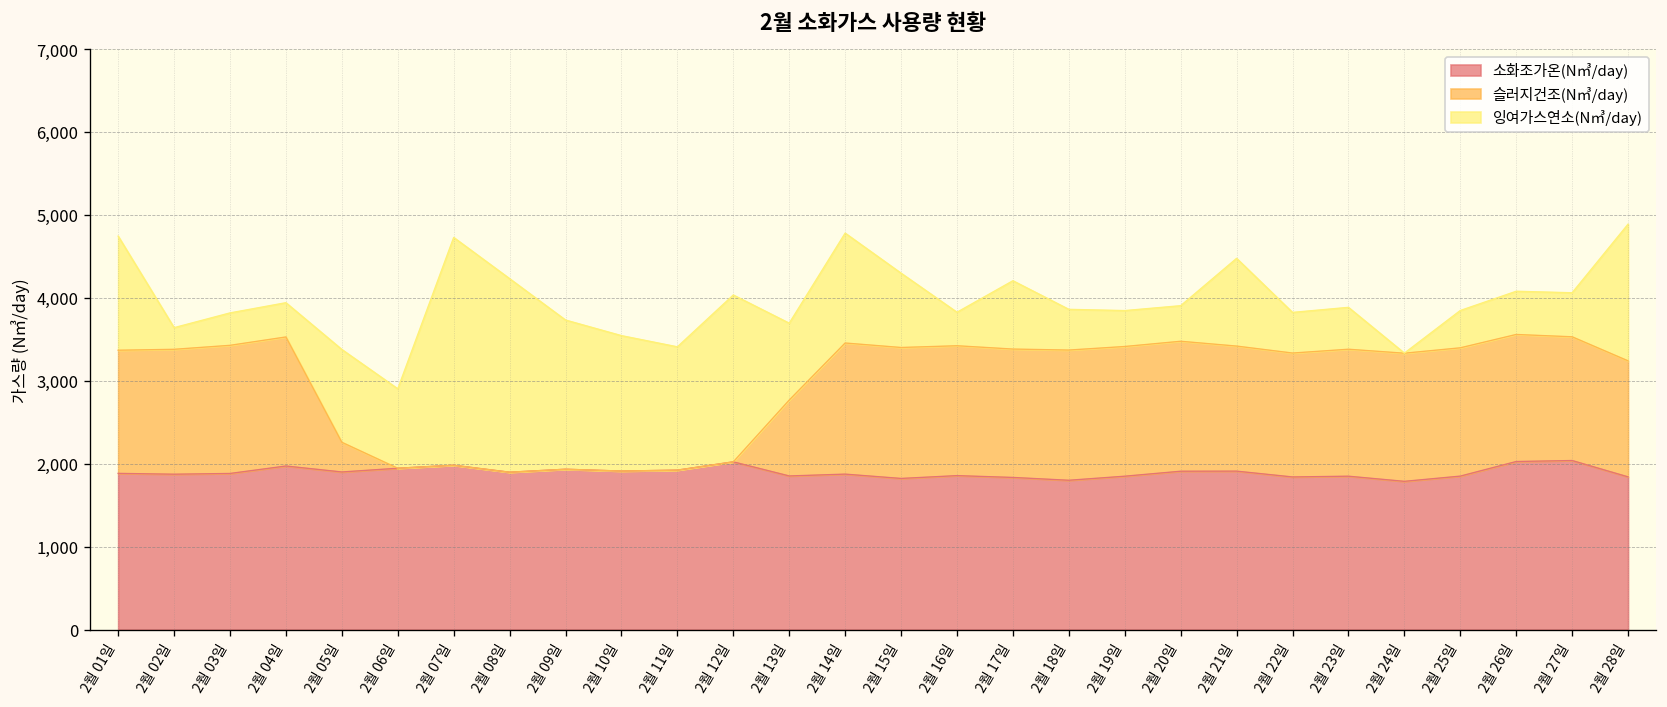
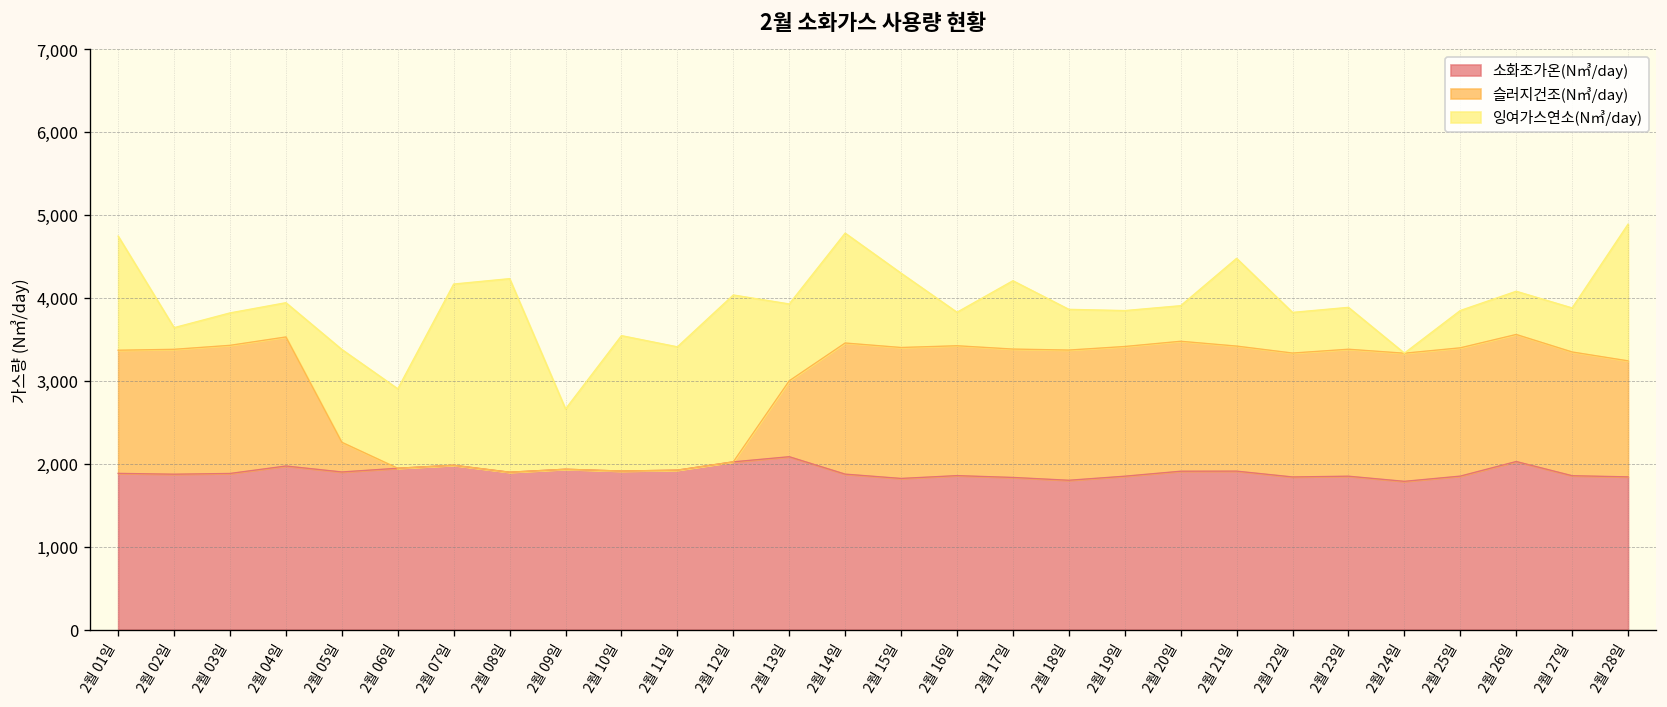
  {
    "소화조가온(N㎥/day)": {
      "2월 01일": "1,900",
      "2월 02일": "1,900",
      "2월 03일": "1,900",
      "2월 04일": "2,000",
      "2월 05일": "1,900",
-     "2월 13일": "1,900",
+     "2월 13일": "2,100",
      "2월 14일": "1,900",
      "2월 15일": "1,800",
      "2월 16일": "1,900",
      "2월 17일": "1,800",
      "2월 18일": "1,800",
      "2월 19일": "1,800",
      "2월 20일": "1,900",
      "2월 21일": "1,900",
      "2월 22일": "1,800",
      "2월 23일": "1,800",
      "2월 24일": "1,800",
      "2월 25일": "1,900",
      "2월 26일": "2,000",
-     "2월 27일": "2,000",
+     "2월 27일": "1,900",
      "2월 28일": "1,800"
    },
    "슬러지건조(N㎥/day)": {
      "2월 01일": "1,500",
      "2월 02일": "1,500",
      "2월 03일": "1,500",
      "2월 04일": "1,600",
      "2월 05일": "400",
      "2월 13일": "900",
      "2월 14일": "1,600",
      "2월 15일": "1,600",
      "2월 16일": "1,600",
      "2월 17일": "1,500",
      "2월 18일": "1,600",
      "2월 19일": "1,600",
      "2월 20일": "1,600",
      "2월 21일": "1,500",
      "2월 22일": "1,500",
      "2월 23일": "1,500",
      "2월 25일": "1,500",
      "2월 26일": "1,500",
      "2월 27일": "1,500",
      "2월 28일": "1,400"
    },
    "잉여가스연소(N㎥/day)": {
      "2월 01일": "1,400",
      "2월 02일": "300",
      "2월 03일": "400",
      "2월 04일": "400",
      "2월 05일": "1,100",
      "2월 06일": "1,000",
-     "2월 07일": "2,700",
+     "2월 07일": "2,200",
      "2월 08일": "2,300",
-     "2월 09일": "1,800",
+     "2월 09일": "700",
      "2월 10일": "1,600",
      "2월 11일": "1,500",
      "2월 12일": "2,000",
      "2월 13일": "900",
      "2월 14일": "1,300",
      "2월 15일": "900",
      "2월 16일": "400",
      "2월 17일": "800",
      "2월 18일": "500",
      "2월 19일": "400",
      "2월 20일": "400",
      "2월 21일": "1,100",
      "2월 22일": "500",
      "2월 23일": "500",
      "2월 25일": "500",
      "2월 26일": "500",
      "2월 27일": "500",
      "2월 28일": "1,600"
    }
  }
